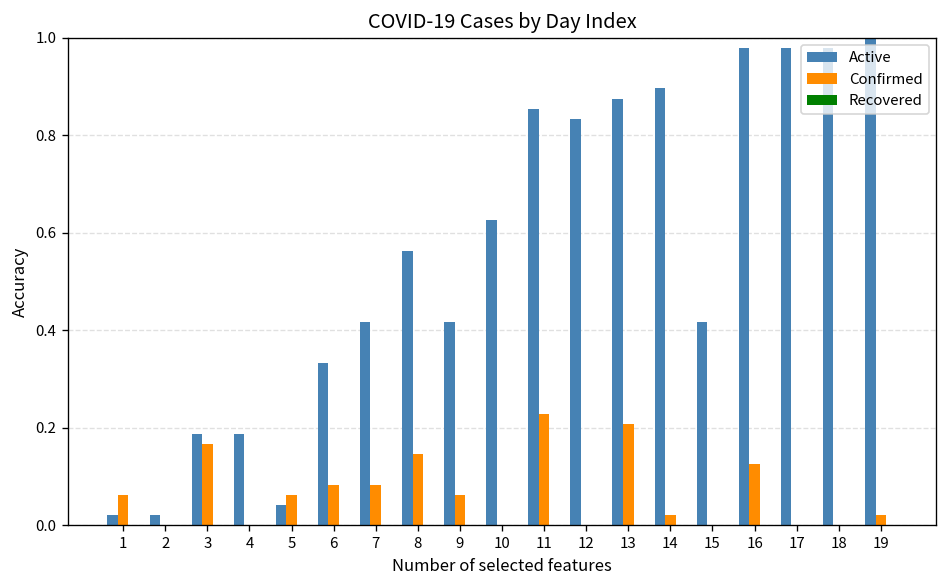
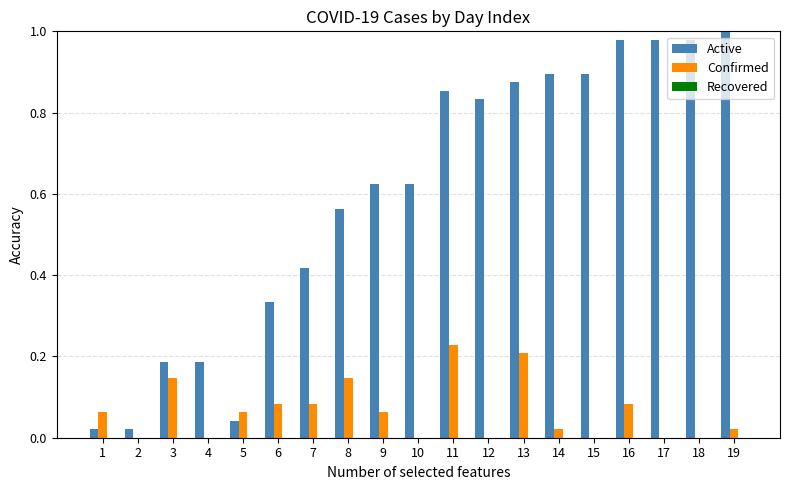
  {
    "Active": {
      "1": 0.02,
      "2": 0.02,
      "3": 0.19,
      "4": 0.19,
      "5": 0.04,
      "6": 0.33,
      "7": 0.42,
      "8": 0.56,
-     "9": 0.42,
+     "9": 0.63,
      "10": 0.63,
      "11": 0.85,
      "12": 0.83,
      "13": 0.88,
      "14": 0.90,
-     "15": 0.42,
+     "15": 0.90,
      "16": 0.98,
      "17": 0.98,
      "19": 1.00
    },
    "Confirmed": {
      "1": 0.06,
      "2": 0.00,
-     "3": 0.17,
+     "3": 0.15,
      "4": 0.00,
      "5": 0.06,
      "6": 0.08,
      "7": 0.08,
      "8": 0.15,
      "9": 0.06,
      "10": 0.00,
      "11": 0.23,
      "12": 0.00,
      "13": 0.21,
      "14": 0.02,
      "15": 0.00,
-     "16": 0.13,
+     "16": 0.08,
      "17": 0.00,
      "18": 0.00,
      "19": 0.02
    },
    "Recovered": {
      "1": 0.00,
      "2": 0.00,
      "3": 0.00,
      "4": 0.00,
      "5": 0.00,
      "6": 0.00,
      "7": 0.00,
      "8": 0.00,
      "9": 0.00,
      "10": 0.00,
      "11": 0.00,
      "12": 0.00,
      "13": 0.00,
      "14": 0.00,
      "15": 0.00,
      "16": 0.00,
      "17": 0.00,
      "18": 0.00,
      "19": 0.00
    }
  }
